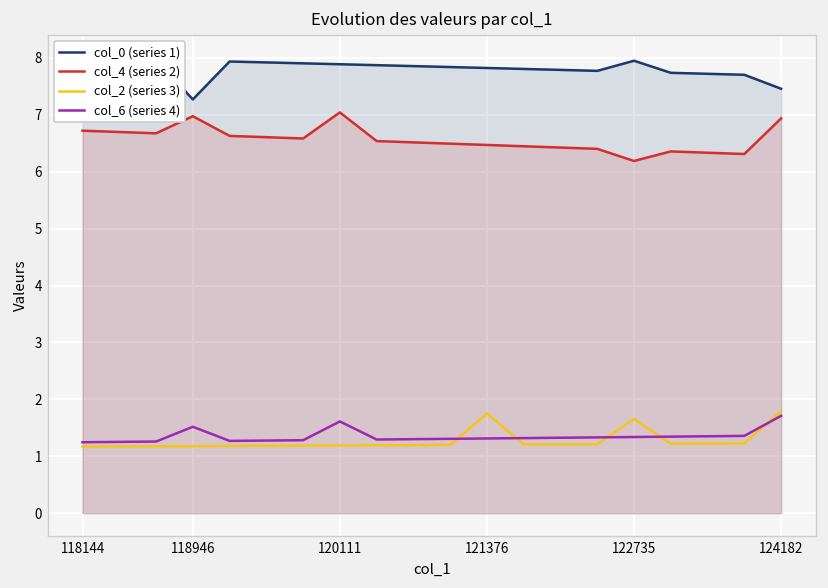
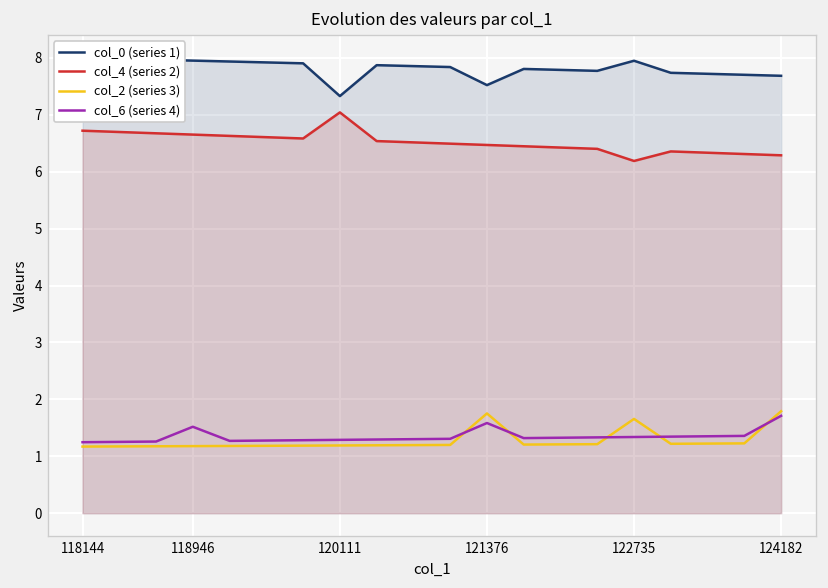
  {
    "col_0 (series 1)": {
-     "118946": 7.3,
-     "120111": 7.9,
-     "121376": 7.8,
+     "118946": 8.0,
+     "120111": 7.3,
+     "121376": 7.5,
      "122735": 7.9,
-     "124182": 7.5
+     "124182": 7.7
    },
    "col_4 (series 2)": {
      "118144": 6.7,
-     "118946": 7.0,
+     "118946": 6.7,
      "120111": 7.0,
      "121376": 6.5,
      "122735": 6.2,
-     "124182": 6.9
+     "124182": 6.3
    },
    "col_2 (series 3)": {
      "118144": 1.2,
      "118946": 1.2,
      "120111": 1.2,
      "121376": 1.8,
      "122735": 1.7,
      "124182": 1.8
    },
    "col_6 (series 4)": {
      "118144": 1.2,
      "118946": 1.5,
-     "120111": 1.6,
-     "121376": 1.3,
+     "120111": 1.3,
+     "121376": 1.6,
      "122735": 1.3,
      "124182": 1.7
    }
  }
